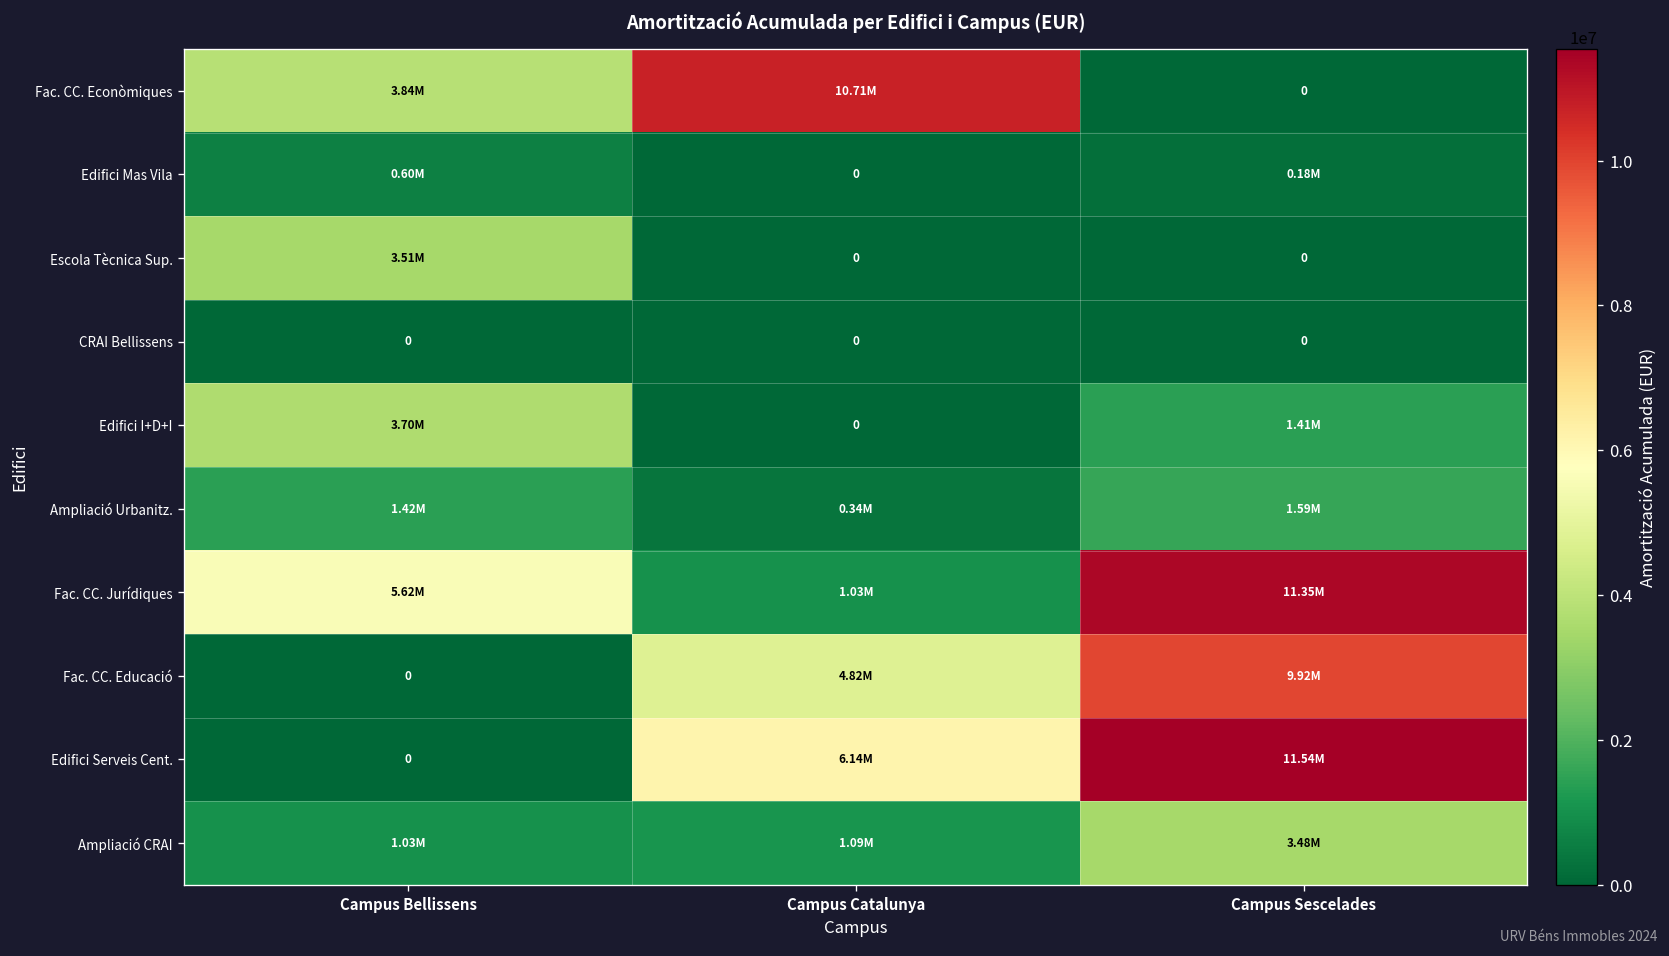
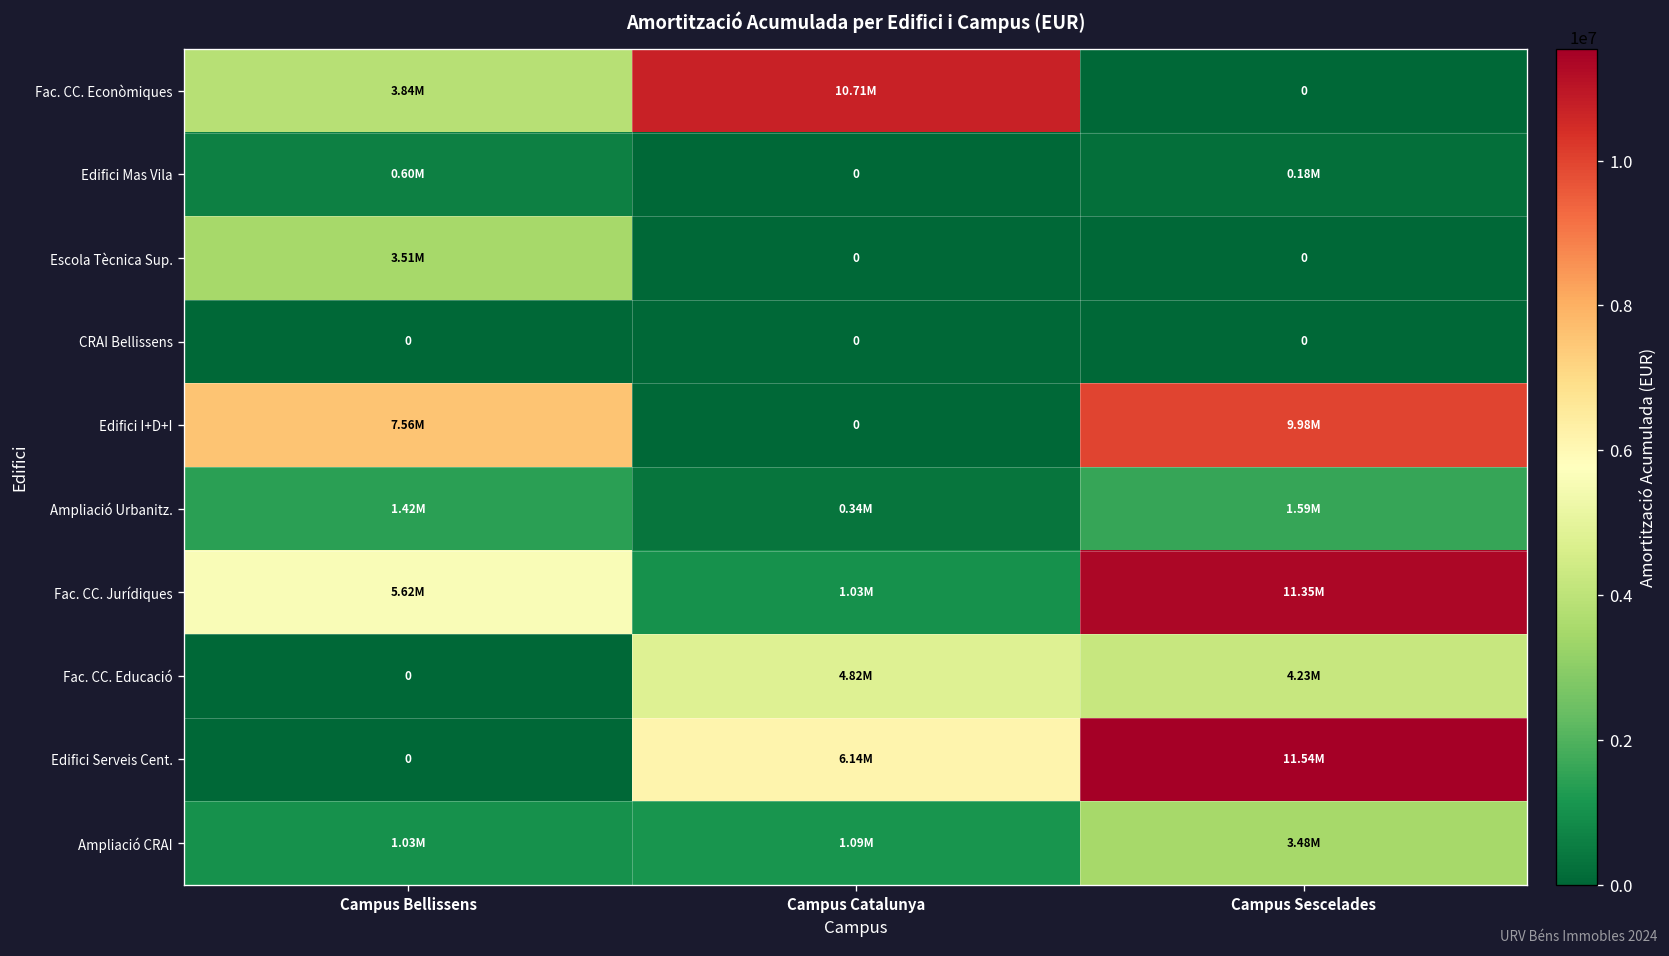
  {
    "Fac. CC. Econòmiques": {
      "Campus Bellissens": "3.84M",
      "Campus Catalunya": "10.71M",
      "Campus Sescelades": "0"
    },
    "Edifici Mas Vila": {
      "Campus Bellissens": "0.60M",
      "Campus Catalunya": "0",
      "Campus Sescelades": "0.18M"
    },
    "Escola Tècnica Sup.": {
      "Campus Bellissens": "3.51M",
      "Campus Catalunya": "0",
      "Campus Sescelades": "0"
    },
    "CRAI Bellissens": {
      "Campus Bellissens": "0",
      "Campus Catalunya": "0",
      "Campus Sescelades": "0"
    },
    "Edifici I+D+I": {
-     "Campus Bellissens": "3.70M",
+     "Campus Bellissens": "7.56M",
      "Campus Catalunya": "0",
-     "Campus Sescelades": "1.41M"
+     "Campus Sescelades": "9.98M"
    },
    "Ampliació Urbanitz.": {
      "Campus Bellissens": "1.42M",
      "Campus Catalunya": "0.34M",
      "Campus Sescelades": "1.59M"
    },
    "Fac. CC. Jurídiques": {
      "Campus Bellissens": "5.62M",
      "Campus Catalunya": "1.03M",
      "Campus Sescelades": "11.35M"
    },
    "Fac. CC. Educació": {
      "Campus Bellissens": "0",
      "Campus Catalunya": "4.82M",
-     "Campus Sescelades": "9.92M"
+     "Campus Sescelades": "4.23M"
    },
    "Edifici Serveis Cent.": {
      "Campus Bellissens": "0",
      "Campus Catalunya": "6.14M",
      "Campus Sescelades": "11.54M"
    },
    "Ampliació CRAI": {
      "Campus Bellissens": "1.03M",
      "Campus Catalunya": "1.09M",
      "Campus Sescelades": "3.48M"
    }
  }
